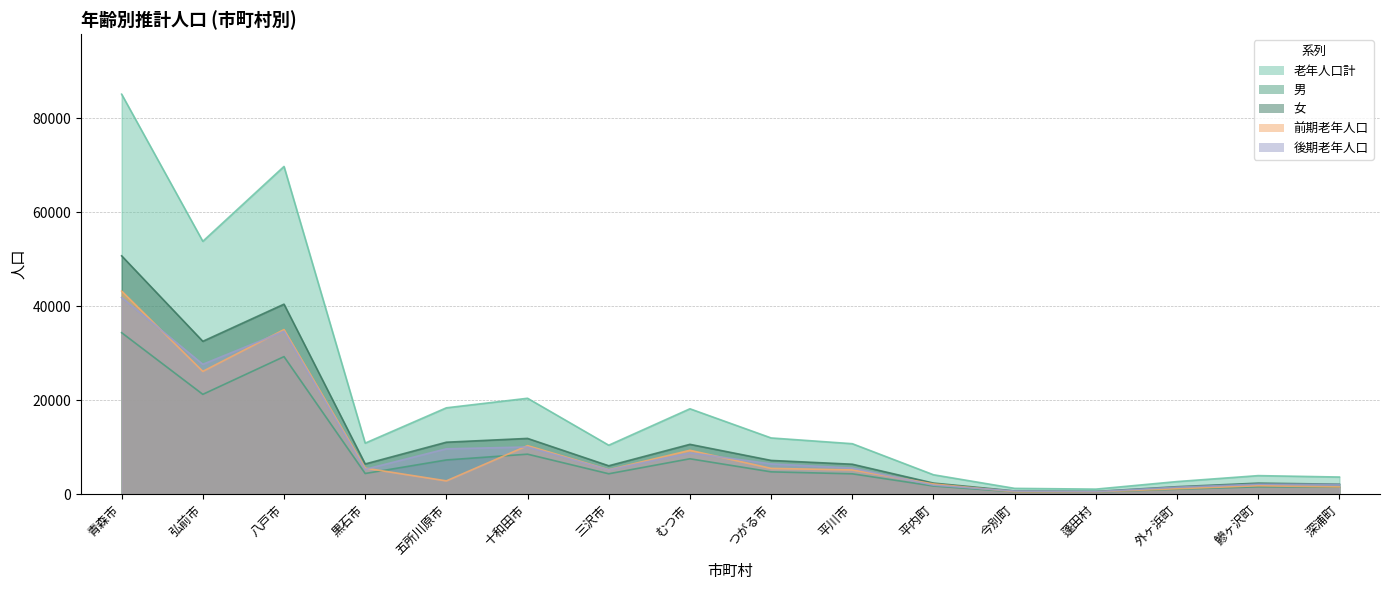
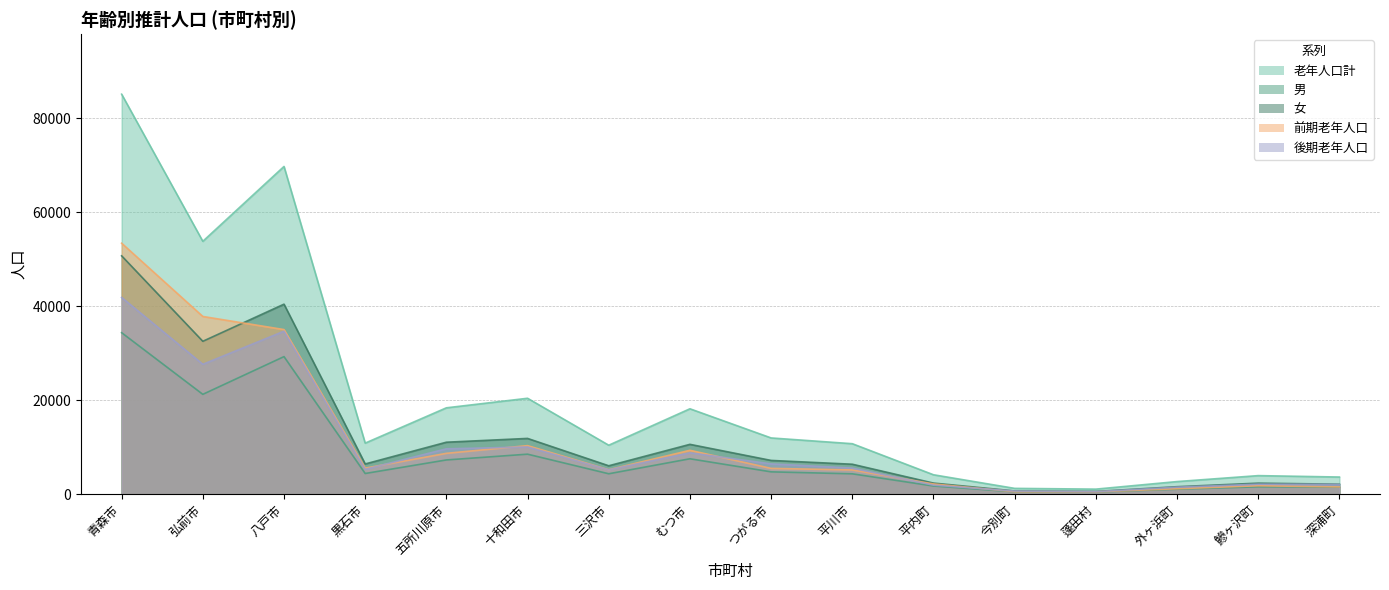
  {
    "前期老年人口": {
-     "青森市": 43000,
-     "弘前市": 26000,
-     "五所川原市": 3000,
+     "青森市": 53000,
+     "弘前市": 38000,
+     "五所川原市": 9000,
      "つがる市": 6000
    }
  }
